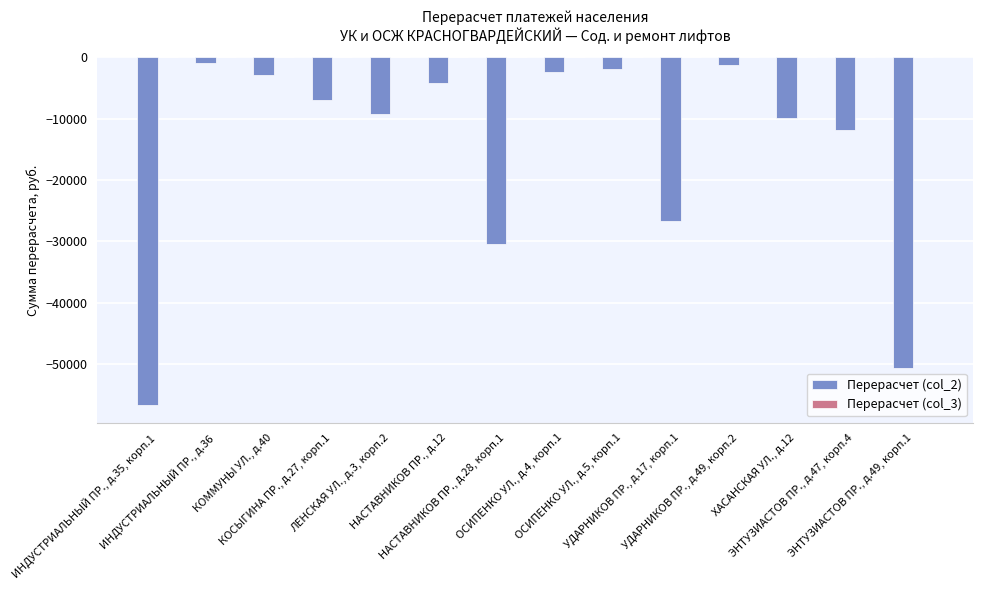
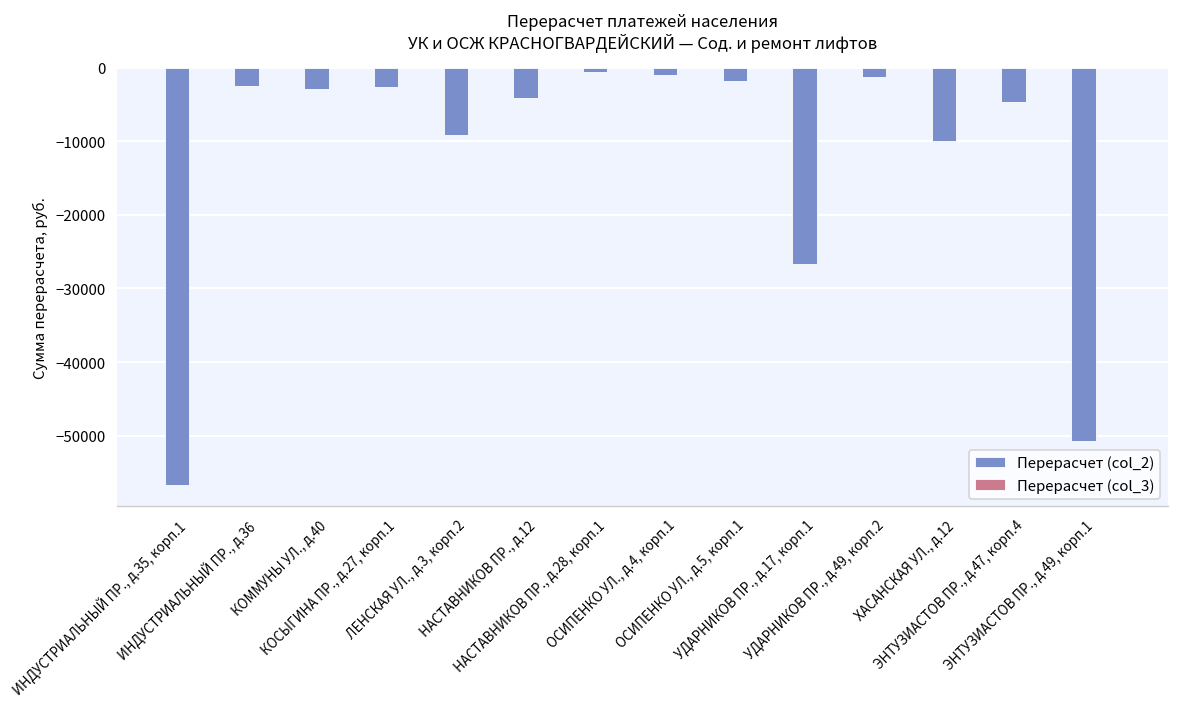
  {
    "Перерасчет (col_2)": {
      "ИНДУСТРИАЛЬНЫЙ ПР., д.35, корп.1": -57000,
-     "ИНДУСТРИАЛЬНЫЙ ПР., д.36": -1000,
+     "ИНДУСТРИАЛЬНЫЙ ПР., д.36": -3000,
      "КОММУНЫ УЛ., д.40": -3000,
-     "КОСЫГИНА ПР., д.27, корп.1": -7000,
+     "КОСЫГИНА ПР., д.27, корп.1": -3000,
      "ЛЕНСКАЯ УЛ., д.3, корп.2": -9000,
      "НАСТАВНИКОВ ПР., д.12": -4000,
-     "НАСТАВНИКОВ ПР., д.28, корп.1": -31000,
-     "ОСИПЕНКО УЛ., д.4, корп.1": -2000,
+     "НАСТАВНИКОВ ПР., д.28, корп.1": -1000,
+     "ОСИПЕНКО УЛ., д.4, корп.1": -1000,
      "ОСИПЕНКО УЛ., д.5, корп.1": -2000,
      "УДАРНИКОВ ПР., д.17, корп.1": -27000,
      "УДАРНИКОВ ПР., д.49, корп.2": -1000,
      "ХАСАНСКАЯ УЛ., д.12": -10000,
-     "ЭНТУЗИАСТОВ ПР., д.47, корп.4": -12000,
+     "ЭНТУЗИАСТОВ ПР., д.47, корп.4": -5000,
      "ЭНТУЗИАСТОВ ПР., д.49, корп.1": -51000
    },
    "Перерасчет (col_3)": {
      "ИНДУСТРИАЛЬНЫЙ ПР., д.35, корп.1": 0,
      "ИНДУСТРИАЛЬНЫЙ ПР., д.36": 0,
      "КОММУНЫ УЛ., д.40": 0,
      "КОСЫГИНА ПР., д.27, корп.1": 0,
      "ЛЕНСКАЯ УЛ., д.3, корп.2": 0,
      "НАСТАВНИКОВ ПР., д.12": 0,
      "НАСТАВНИКОВ ПР., д.28, корп.1": 0,
      "ОСИПЕНКО УЛ., д.4, корп.1": 0,
      "ОСИПЕНКО УЛ., д.5, корп.1": 0,
      "УДАРНИКОВ ПР., д.17, корп.1": 0,
      "УДАРНИКОВ ПР., д.49, корп.2": 0,
      "ХАСАНСКАЯ УЛ., д.12": 0,
      "ЭНТУЗИАСТОВ ПР., д.47, корп.4": 0,
      "ЭНТУЗИАСТОВ ПР., д.49, корп.1": 0
    }
  }
